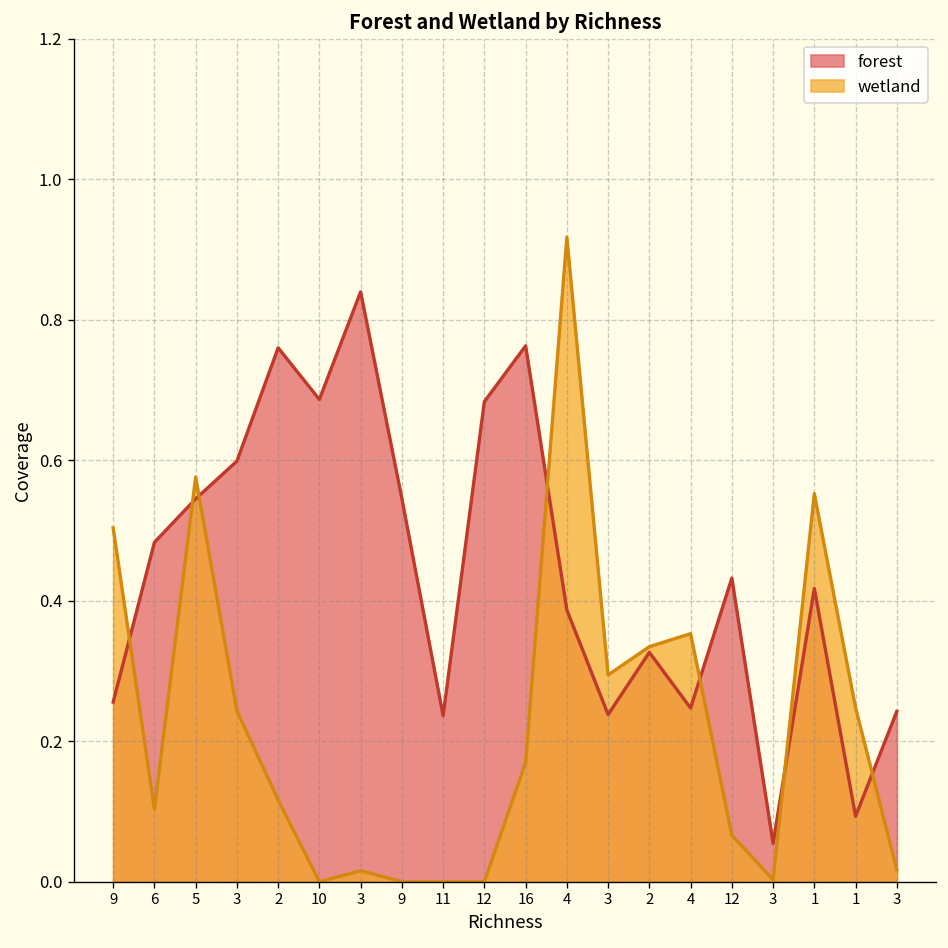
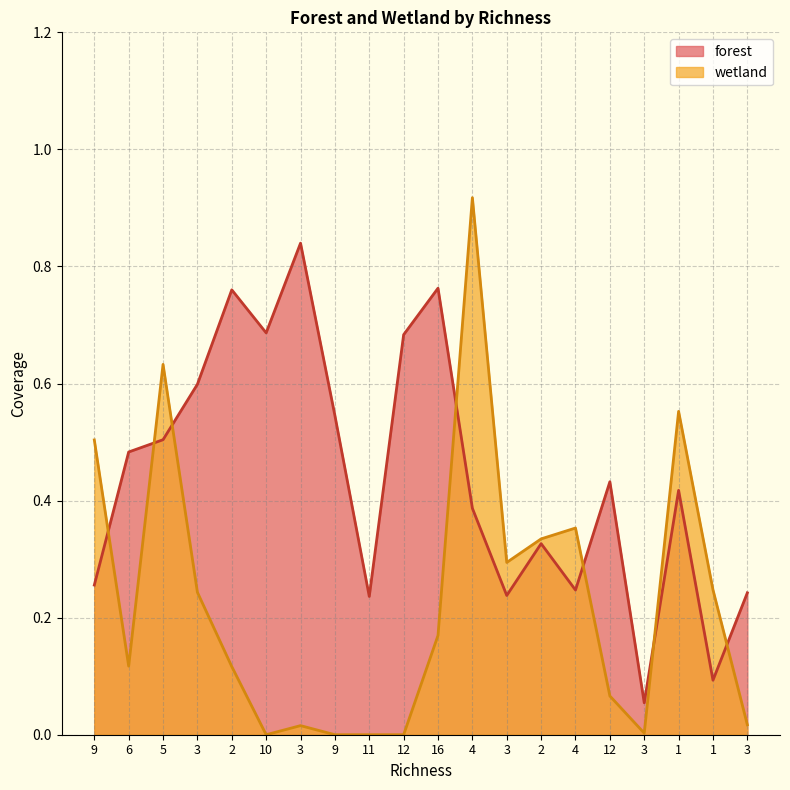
  {
    "forest": {
      "6": 0.48,
-     "5": 0.55,
+     "5": 0.50,
      "10": 0.69,
      "11": 0.24,
      "16": 0.76
    },
    "wetland": {
-     "6": 0.10,
-     "5": 0.58,
+     "6": 0.12,
+     "5": 0.63,
      "10": 0.00,
      "11": 0.00,
      "16": 0.17
    }
  }
